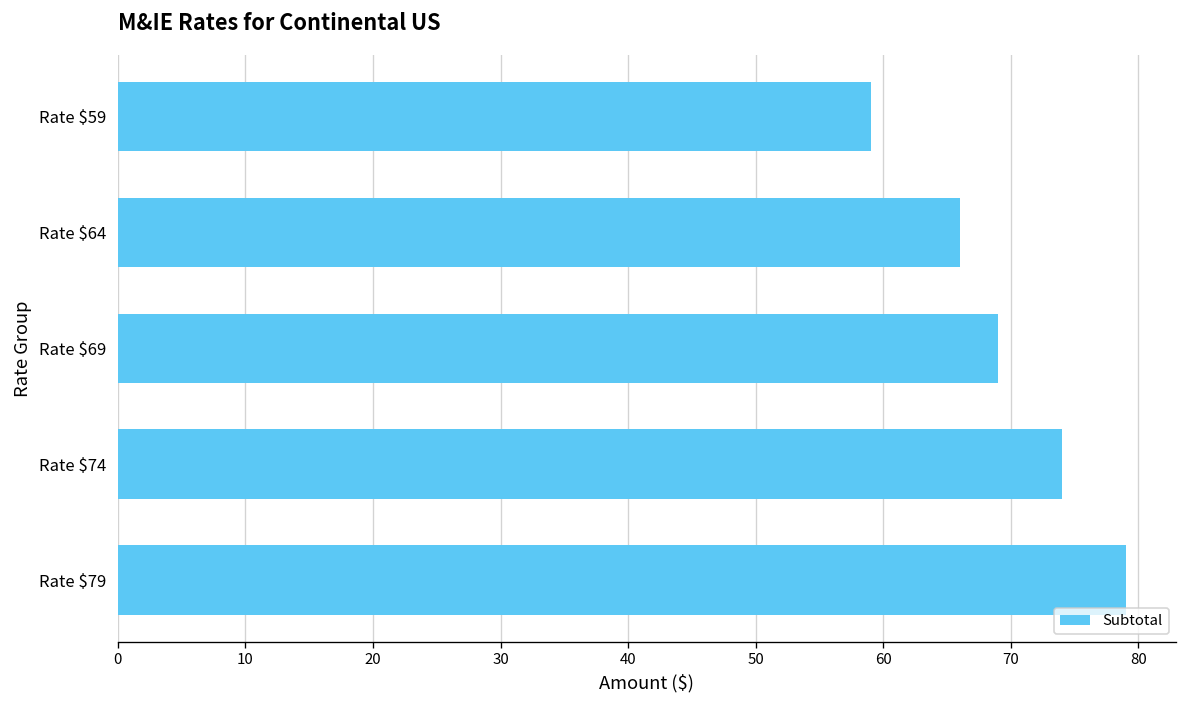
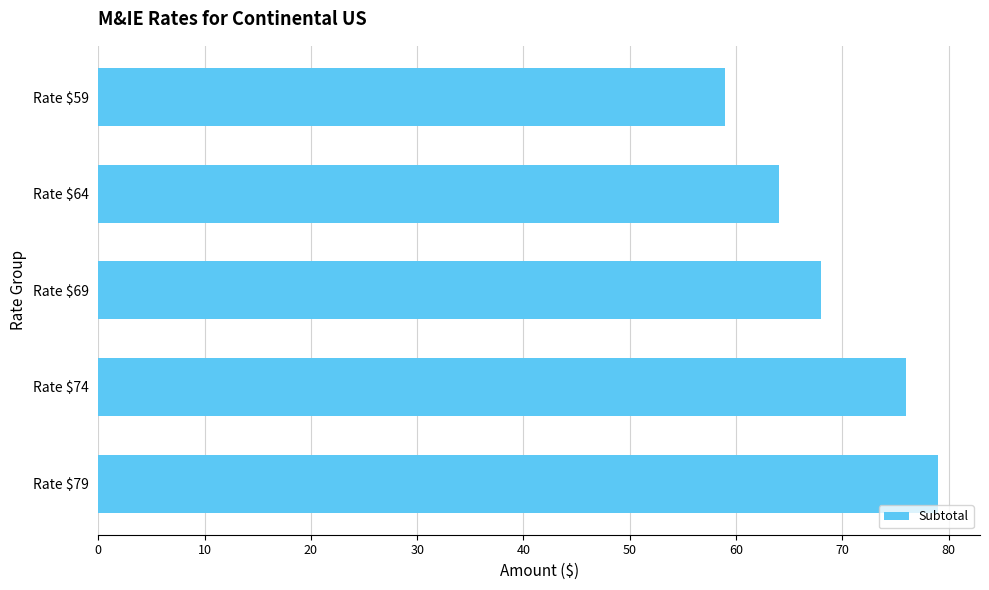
  {
    "Rate $59": 59,
-   "Rate $64": 66,
-   "Rate $69": 69,
-   "Rate $74": 74,
+   "Rate $64": 64,
+   "Rate $69": 68,
+   "Rate $74": 76,
    "Rate $79": 79
  }
